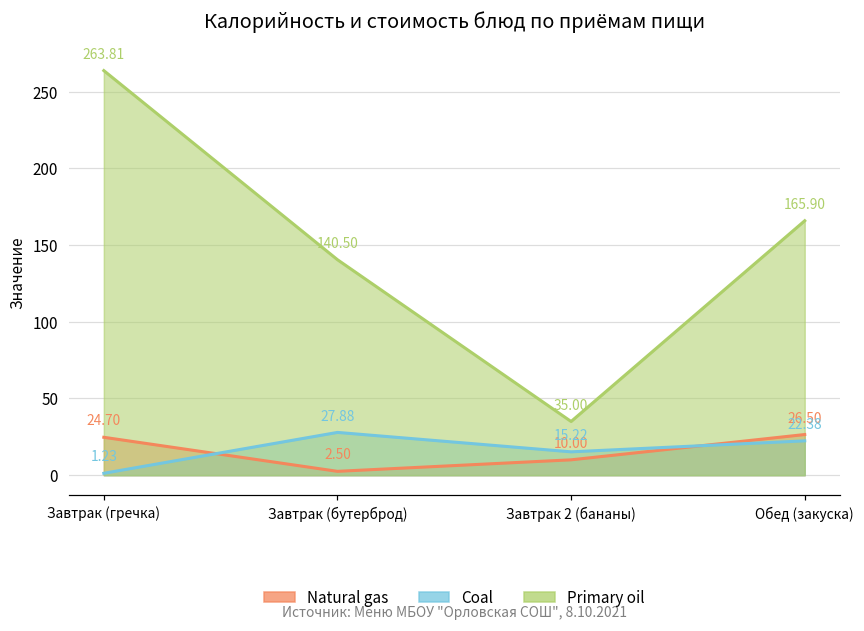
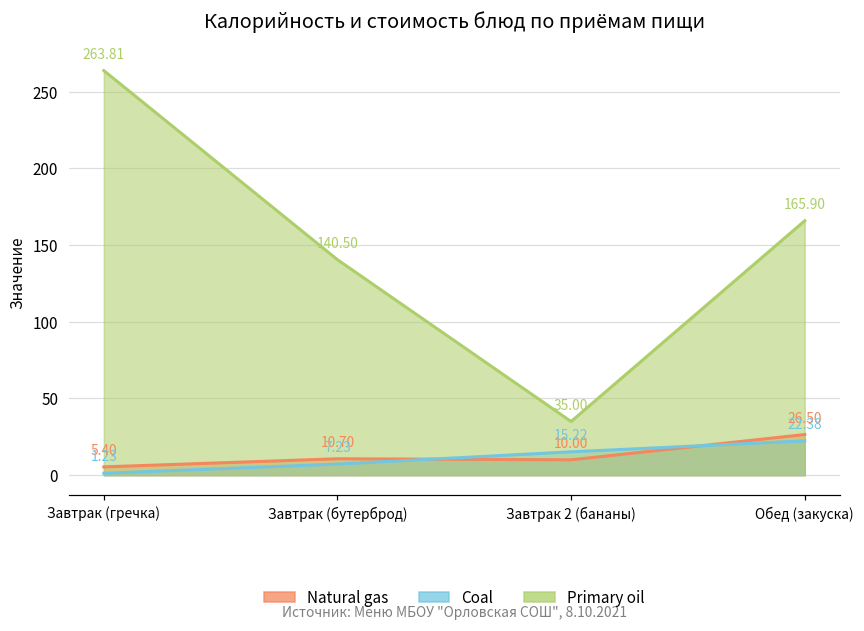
  {
    "Natural gas": {
-     "Завтрак (гречка)": 24.70,
-     "Завтрак (бутерброд)": 2.50
+     "Завтрак (гречка)": 5.40,
+     "Завтрак (бутерброд)": 10.70
    },
    "Coal": {
-     "Завтрак (бутерброд)": 27.88
+     "Завтрак (бутерброд)": 7.23
    },
    "Primary oil": {
      "Завтрак (гречка)": 263.81,
      "Завтрак (бутерброд)": 140.50,
      "Завтрак 2 (бананы)": 35.00,
      "Обед (закуска)": 165.90
    }
  }
